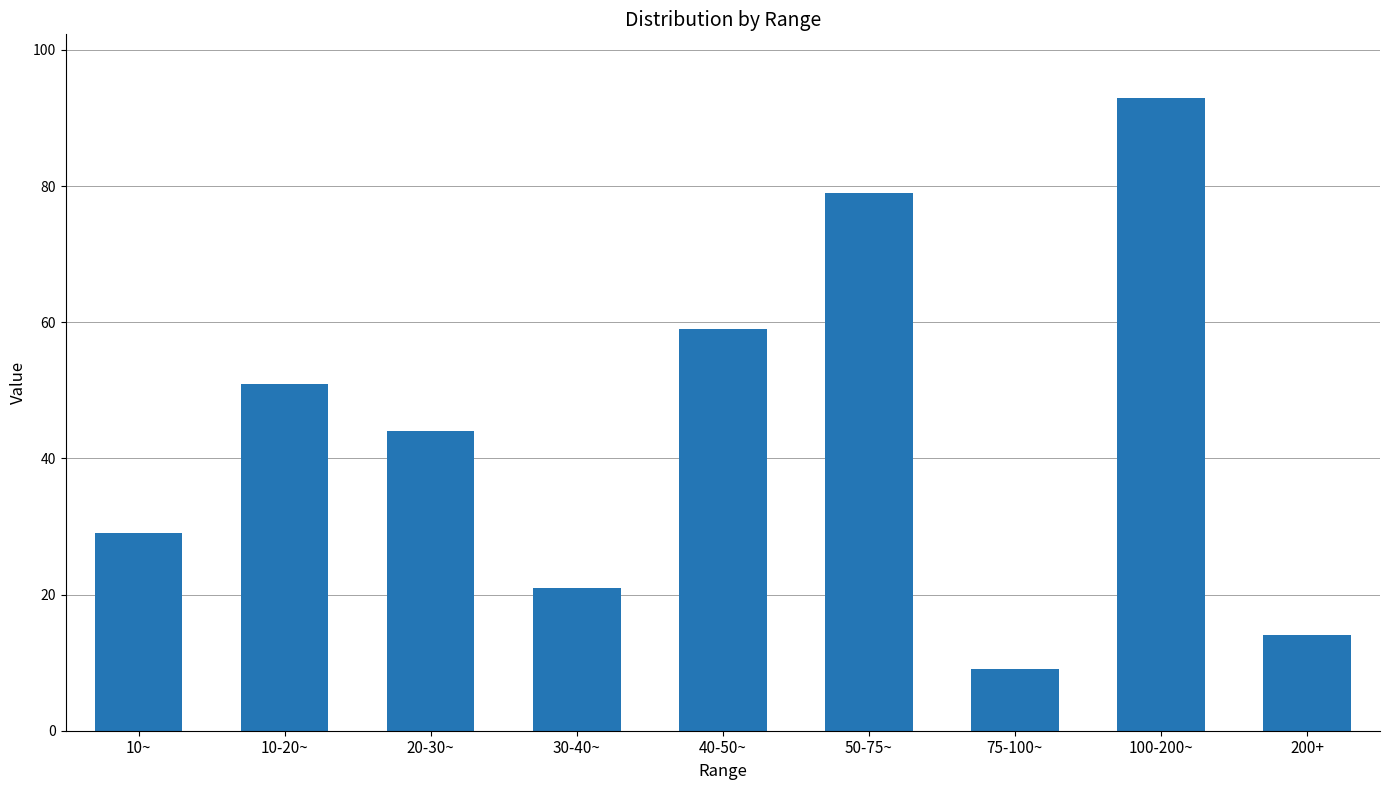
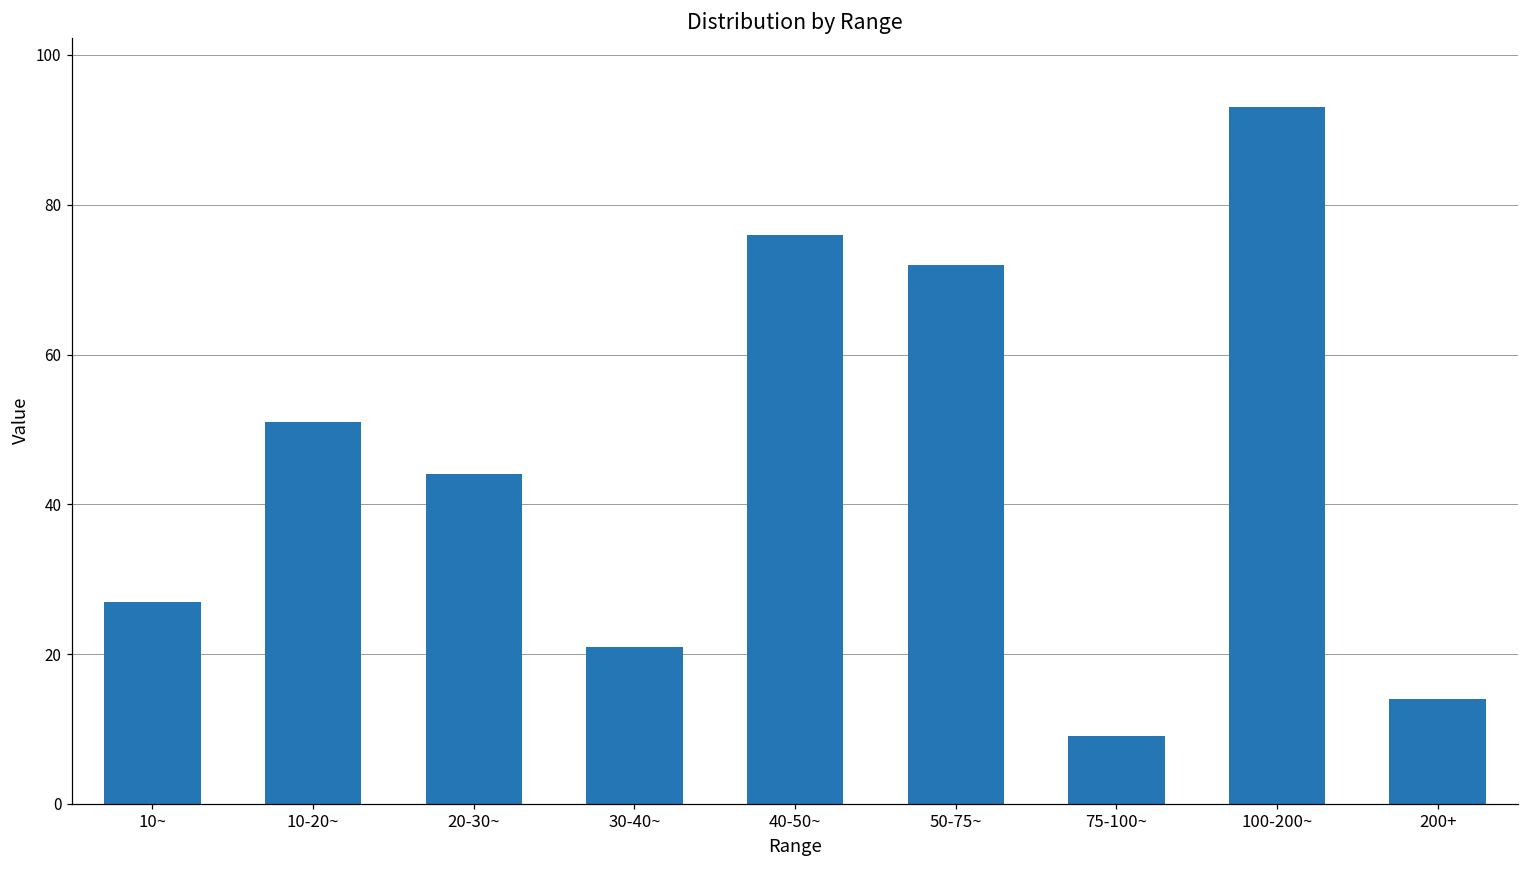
  {
-   "10~": 29,
+   "10~": 27,
    "10-20~": 51,
    "20-30~": 44,
    "30-40~": 21,
-   "40-50~": 59,
-   "50-75~": 79,
+   "40-50~": 76,
+   "50-75~": 72,
    "75-100~": 9,
    "100-200~": 93,
    "200+": 14
  }
